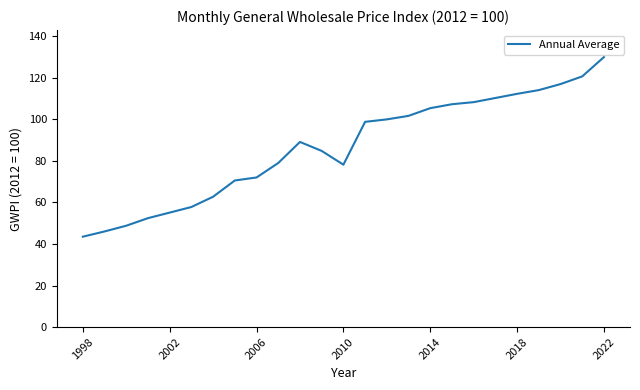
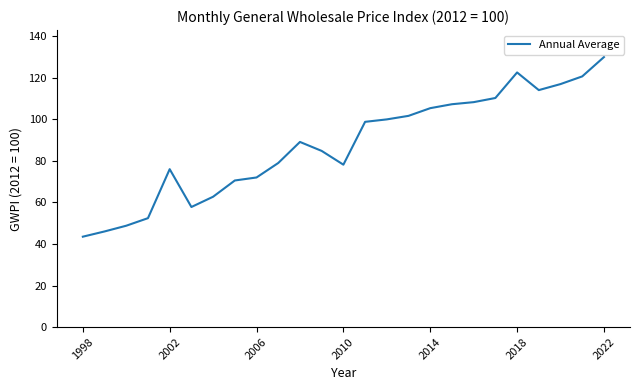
  {
    "1998": 44,
-   "2002": 55,
+   "2002": 76,
    "2006": 72,
    "2010": 78,
    "2014": 105,
-   "2018": 112,
+   "2018": 123,
    "2022": 130
  }
